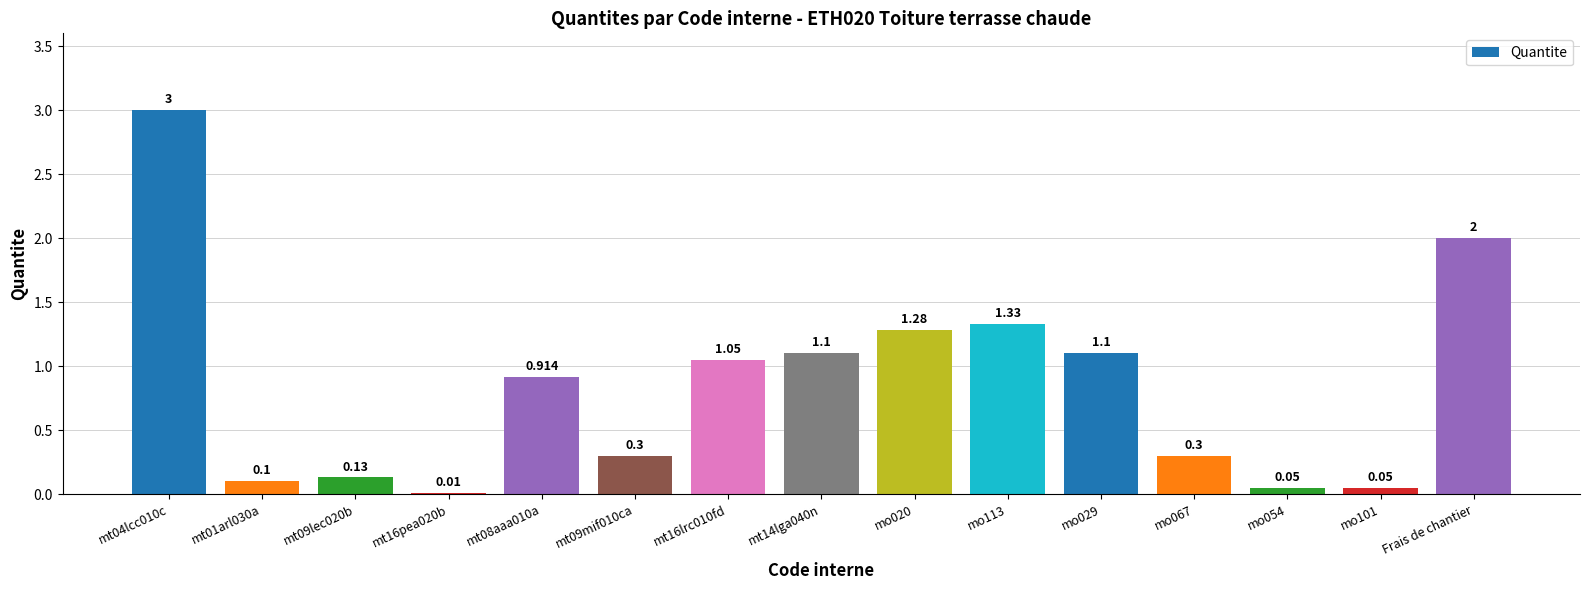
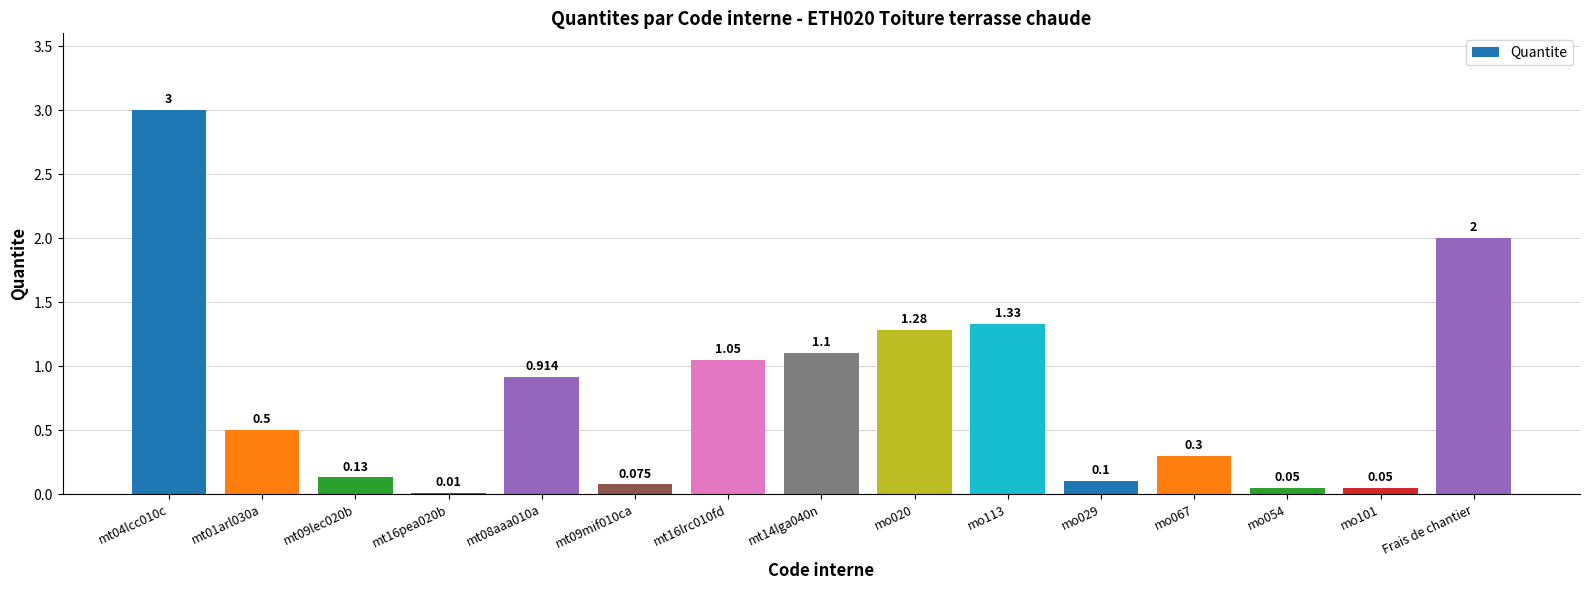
  {
    "mt04lcc010c": 3,
-   "mt01arl030a": 0.1,
+   "mt01arl030a": 0.5,
    "mt09lec020b": 0.13,
    "mt16pea020b": 0.01,
    "mt08aaa010a": 0.914,
-   "mt09mif010ca": 0.3,
+   "mt09mif010ca": 0.075,
    "mt16lrc010fd": 1.05,
    "mt14lga040n": 1.1,
    "mo020": 1.28,
    "mo113": 1.33,
-   "mo029": 1.1,
+   "mo029": 0.1,
    "mo067": 0.3,
    "mo054": 0.05,
    "mo101": 0.05,
    "Frais de chantier": 2
  }
